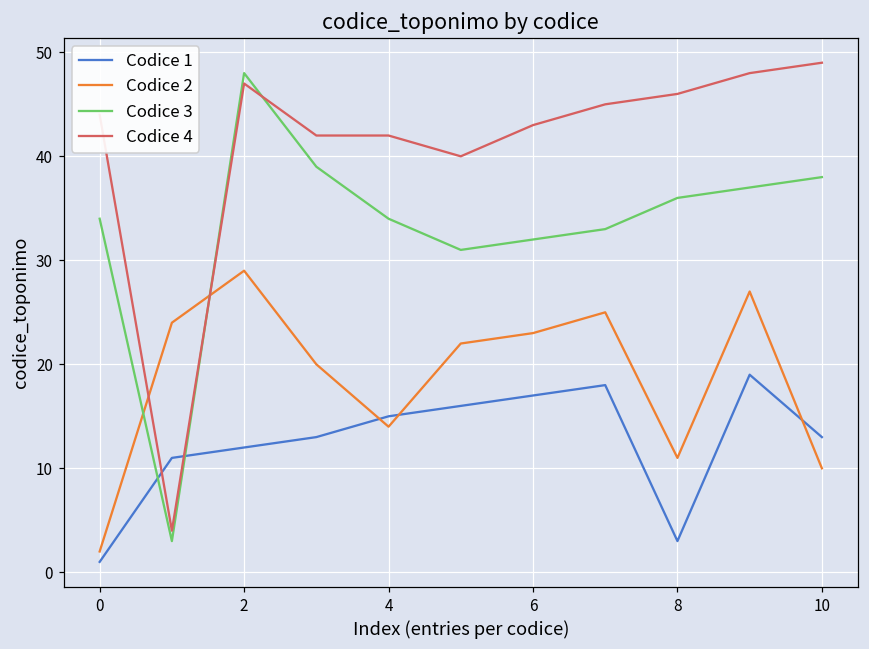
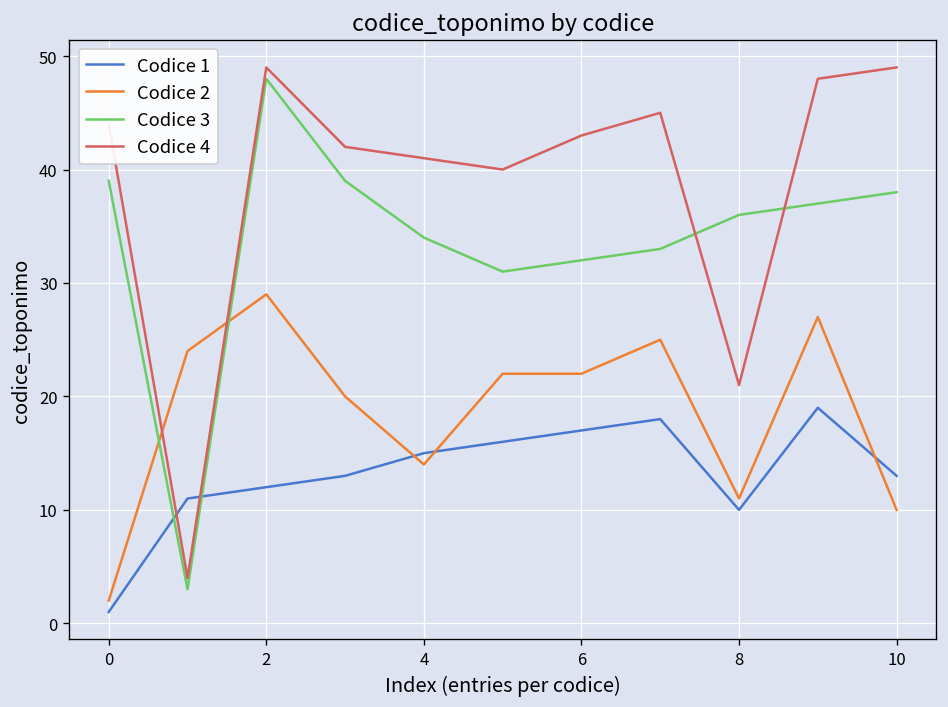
  {
    "Codice 1": {
      "0": 1,
      "2": 12,
      "4": 15,
      "6": 17,
-     "8": 3,
+     "8": 10,
      "10": 13
    },
    "Codice 2": {
      "0": 2,
      "2": 29,
      "4": 14,
-     "6": 23,
+     "6": 22,
      "8": 11,
      "10": 10
    },
    "Codice 3": {
-     "0": 34,
+     "0": 39,
      "2": 48,
      "4": 34,
      "6": 32,
      "8": 36,
      "10": 38
    },
    "Codice 4": {
-     "2": 47,
-     "4": 42,
+     "2": 49,
+     "4": 41,
      "6": 43,
-     "8": 46,
+     "8": 21,
      "10": 49
    }
  }
